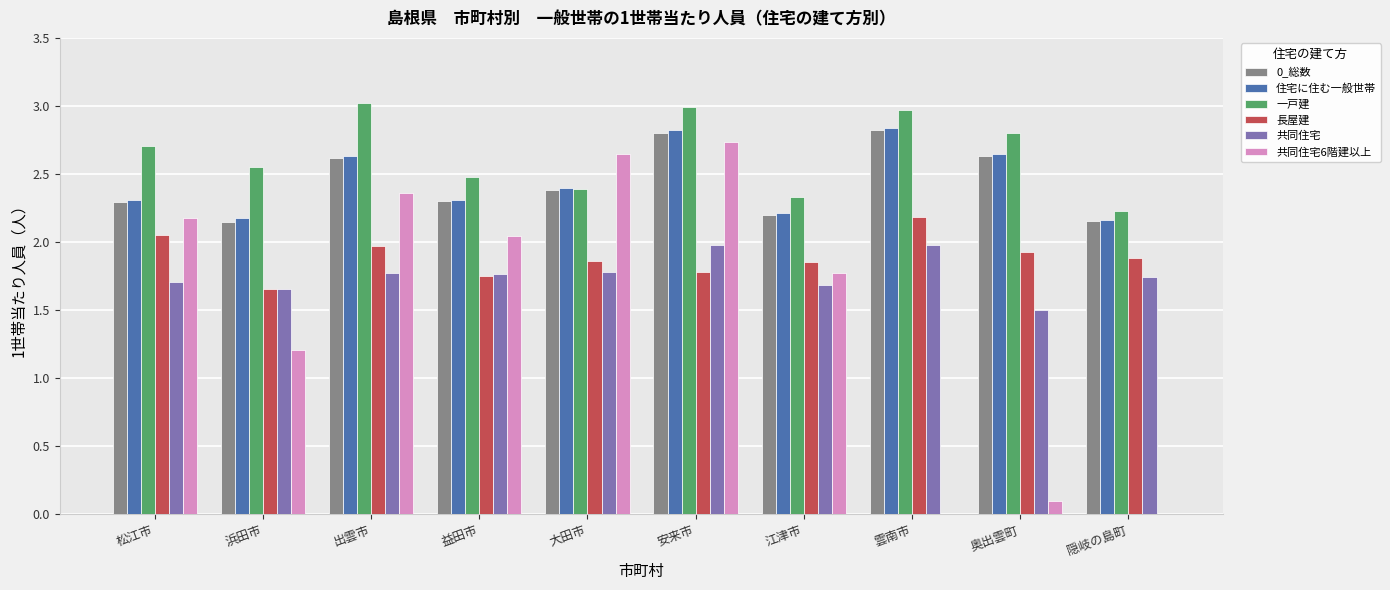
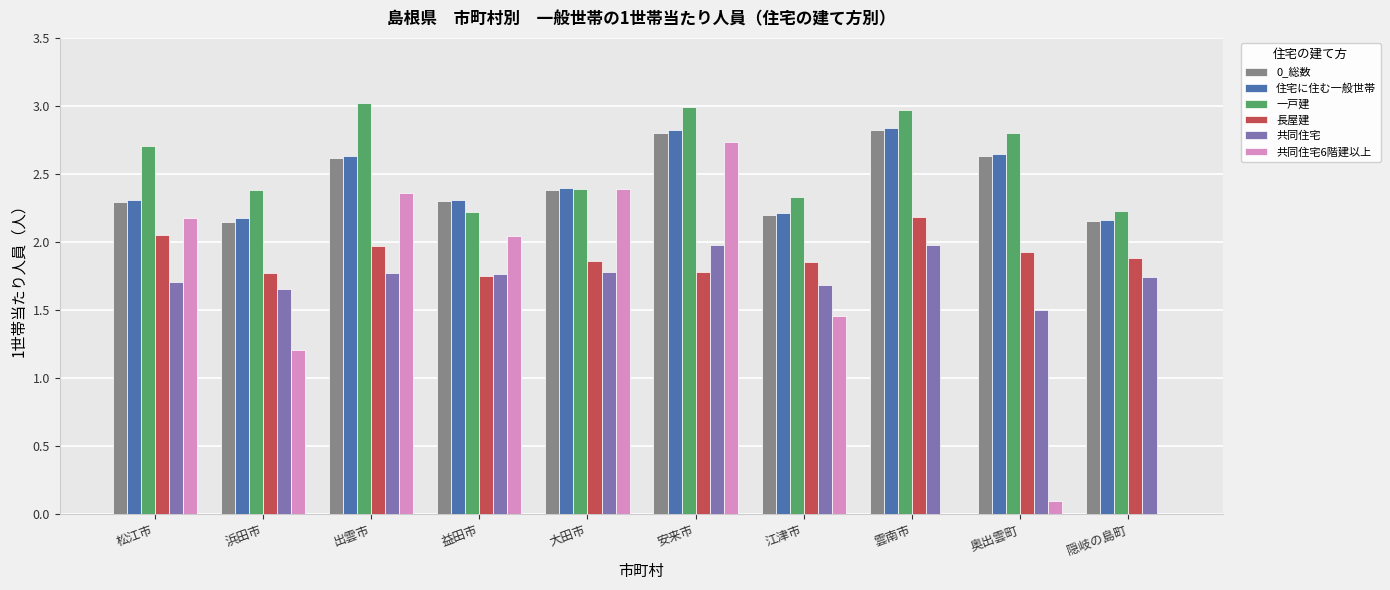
  {
    "一戸建": {
      "松江市": 2.71,
-     "浜田市": 2.55,
+     "浜田市": 2.38,
      "出雲市": 3.02,
-     "益田市": 2.48,
+     "益田市": 2.22,
      "大田市": 2.39,
      "安来市": 2.99,
      "江津市": 2.33,
      "雲南市": 2.97,
      "奥出雲町": 2.80,
      "隠岐の島町": 2.22
    },
    "長屋建": {
      "松江市": 2.05,
-     "浜田市": 1.65,
+     "浜田市": 1.77,
      "出雲市": 1.97,
      "益田市": 1.75,
      "大田市": 1.86,
      "安来市": 1.78,
      "江津市": 1.86,
      "雲南市": 2.19,
      "奥出雲町": 1.93,
      "隠岐の島町": 1.89
    },
    "共同住宅6階建以上": {
      "松江市": 2.17,
      "浜田市": 1.21,
      "出雲市": 2.36,
      "益田市": 2.05,
-     "大田市": 2.65,
+     "大田市": 2.39,
      "安来市": 2.73,
-     "江津市": 1.77,
+     "江津市": 1.46,
      "雲南市": 0.00,
      "奥出雲町": 0.10,
      "隠岐の島町": 0.00
    }
  }
